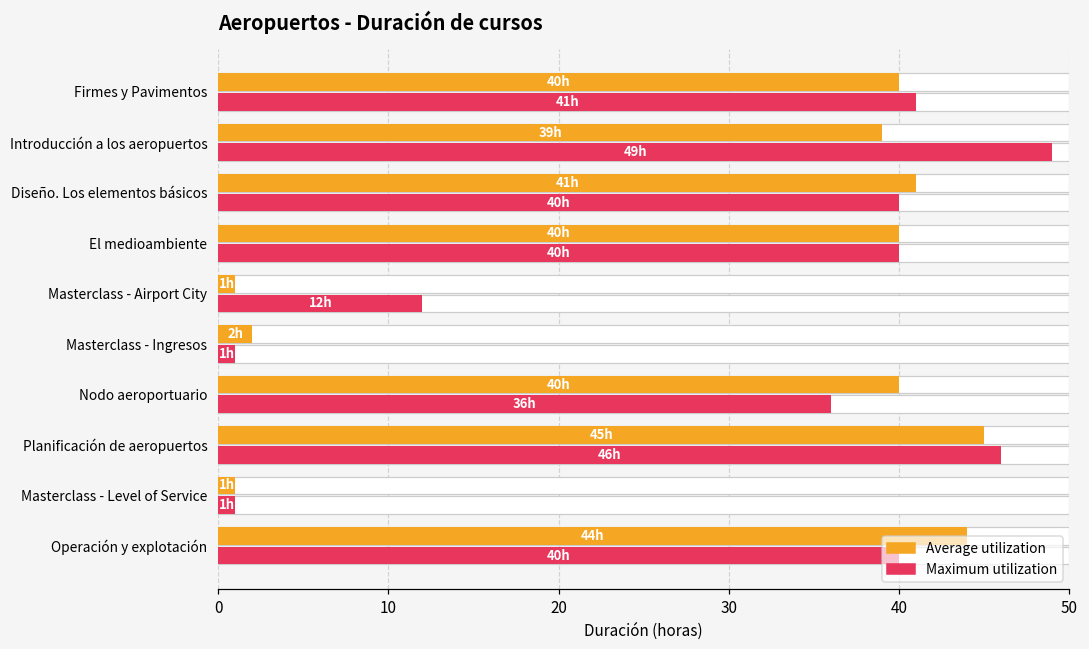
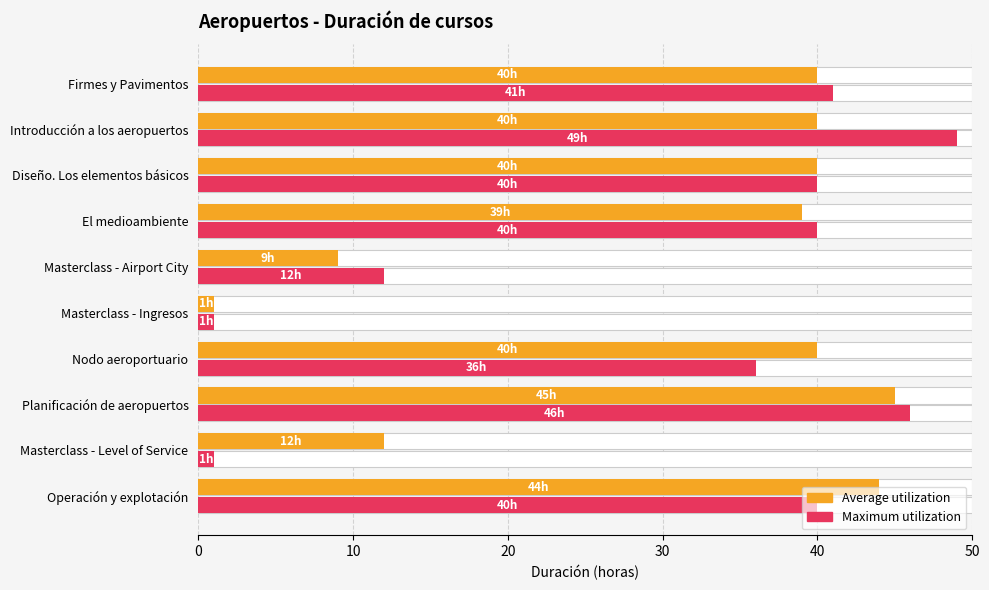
  {
    "Average utilization": {
-     "Introducción a los aeropuertos": "39h",
-     "Diseño. Los elementos básicos": "41h",
-     "El medioambiente": "40h",
-     "Masterclass - Airport City": "1h",
-     "Masterclass - Ingresos": "2h",
-     "Masterclass - Level of Service": "1h"
+     "Introducción a los aeropuertos": "40h",
+     "Diseño. Los elementos básicos": "40h",
+     "El medioambiente": "39h",
+     "Masterclass - Airport City": "9h",
+     "Masterclass - Ingresos": "1h",
+     "Masterclass - Level of Service": "12h"
    }
  }
